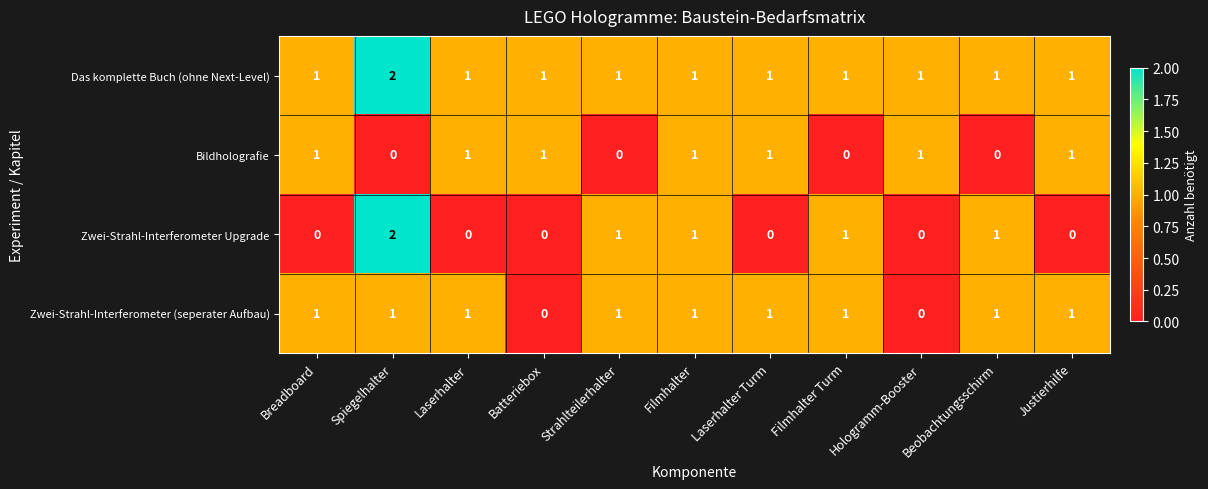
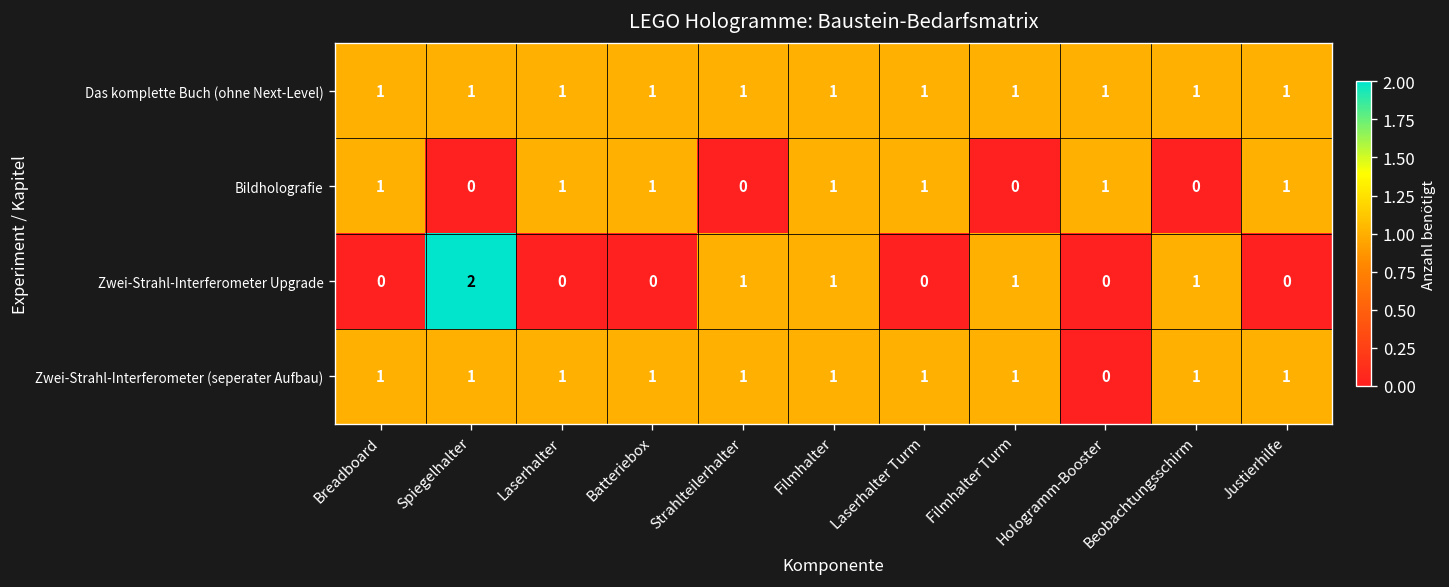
  {
    "Das komplette Buch (ohne Next-Level)": {
      "Breadboard": 1,
-     "Spiegelhalter": 2,
+     "Spiegelhalter": 1,
      "Laserhalter": 1,
      "Batteriebox": 1,
      "Strahlteilerhalter": 1,
      "Filmhalter": 1,
      "Laserhalter Turm": 1,
      "Filmhalter Turm": 1,
      "Hologramm-Booster": 1,
      "Beobachtungsschirm": 1,
      "Justierhilfe": 1
    },
    "Bildholografie": {
      "Breadboard": 1,
      "Spiegelhalter": 0,
      "Laserhalter": 1,
      "Batteriebox": 1,
      "Strahlteilerhalter": 0,
      "Filmhalter": 1,
      "Laserhalter Turm": 1,
      "Filmhalter Turm": 0,
      "Hologramm-Booster": 1,
      "Beobachtungsschirm": 0,
      "Justierhilfe": 1
    },
    "Zwei-Strahl-Interferometer Upgrade": {
      "Breadboard": 0,
      "Spiegelhalter": 2,
      "Laserhalter": 0,
      "Batteriebox": 0,
      "Strahlteilerhalter": 1,
      "Filmhalter": 1,
      "Laserhalter Turm": 0,
      "Filmhalter Turm": 1,
      "Hologramm-Booster": 0,
      "Beobachtungsschirm": 1,
      "Justierhilfe": 0
    },
    "Zwei-Strahl-Interferometer (seperater Aufbau)": {
      "Breadboard": 1,
      "Spiegelhalter": 1,
      "Laserhalter": 1,
-     "Batteriebox": 0,
+     "Batteriebox": 1,
      "Strahlteilerhalter": 1,
      "Filmhalter": 1,
      "Laserhalter Turm": 1,
      "Filmhalter Turm": 1,
      "Hologramm-Booster": 0,
      "Beobachtungsschirm": 1,
      "Justierhilfe": 1
    }
  }
